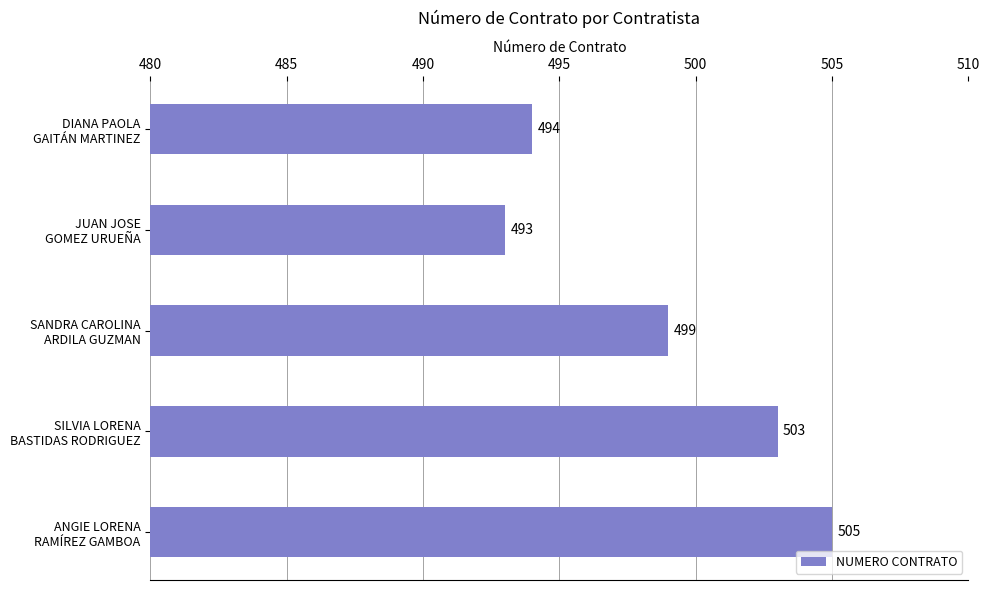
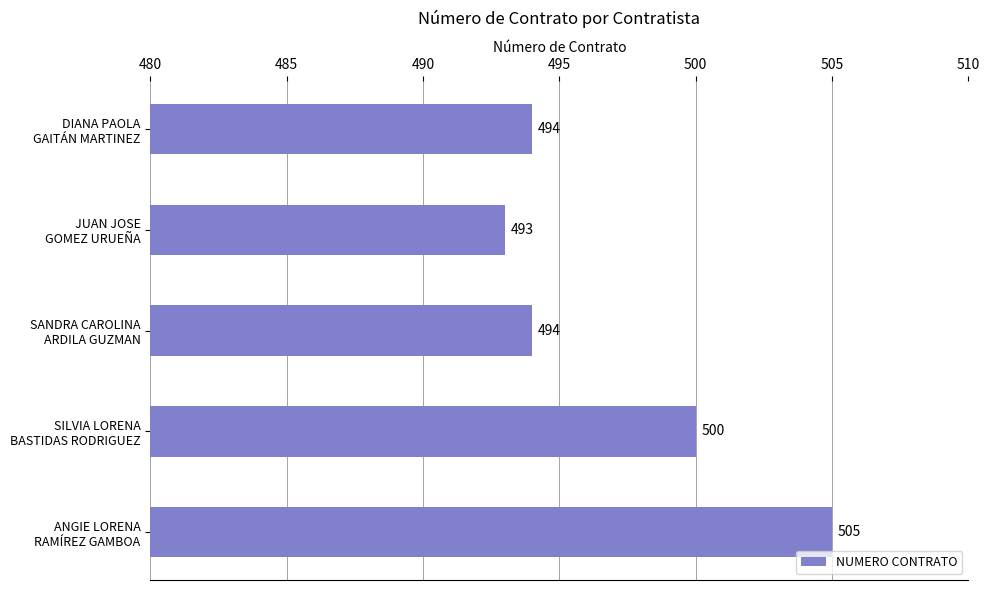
  {
    "DIANA PAOLA GAITÁN MARTINEZ": 494,
    "JUAN JOSE GOMEZ URUEÑA": 493,
-   "SANDRA CAROLINA ARDILA GUZMAN": 499,
-   "SILVIA LORENA BASTIDAS RODRIGUEZ": 503,
+   "SANDRA CAROLINA ARDILA GUZMAN": 494,
+   "SILVIA LORENA BASTIDAS RODRIGUEZ": 500,
    "ANGIE LORENA RAMÍREZ GAMBOA": 505
  }
